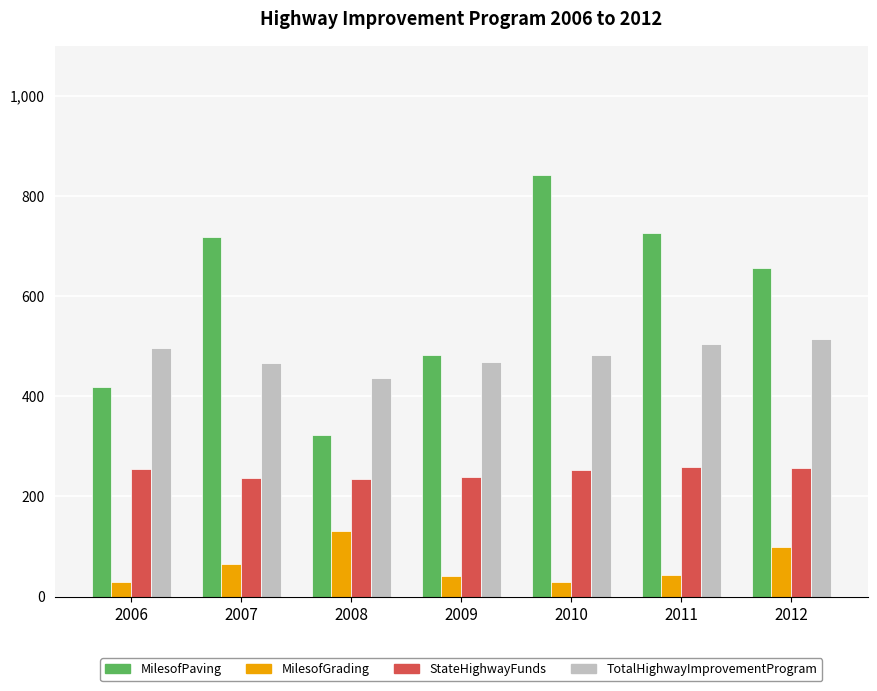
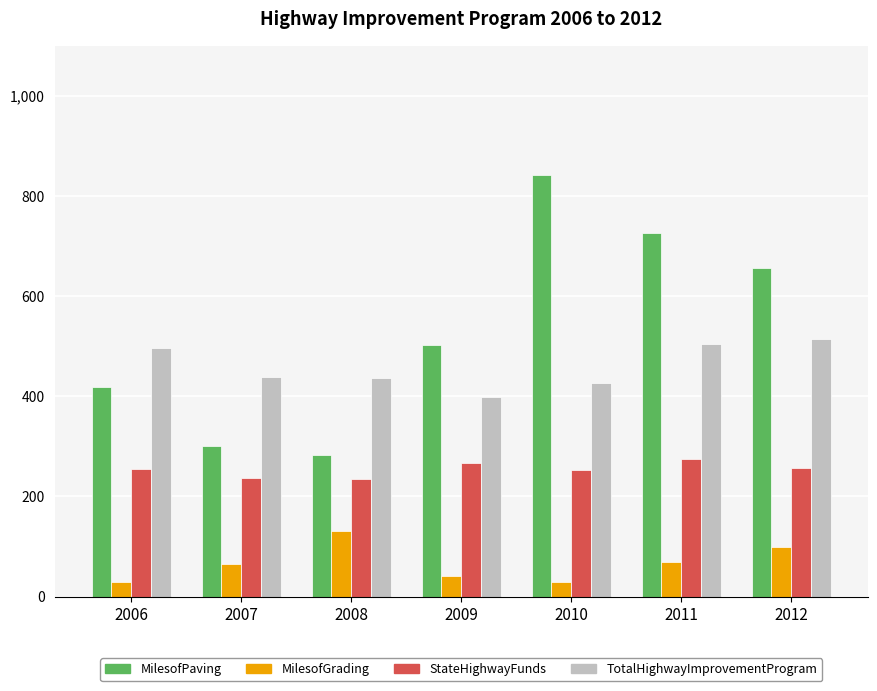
  {
    "MilesofPaving": {
      "2006": 420,
-     "2007": 720,
-     "2008": 320,
-     "2009": 480,
+     "2007": 300,
+     "2008": 280,
+     "2009": 500,
      "2010": 840,
      "2011": 730,
      "2012": 660
    },
    "MilesofGrading": {
      "2006": 30,
      "2007": 70,
      "2008": 130,
      "2009": 40,
      "2010": 30,
-     "2011": 40,
+     "2011": 70,
      "2012": 100
    },
    "StateHighwayFunds": {
      "2006": 260,
      "2007": 240,
      "2008": 240,
-     "2009": 240,
+     "2009": 270,
      "2010": 250,
-     "2011": 260,
+     "2011": 270,
      "2012": 260
    },
    "TotalHighwayImprovementProgram": {
      "2006": 500,
-     "2007": 470,
+     "2007": 440,
      "2008": 440,
-     "2009": 470,
-     "2010": 480,
+     "2009": 400,
+     "2010": 430,
      "2011": 500,
      "2012": 510
    }
  }
